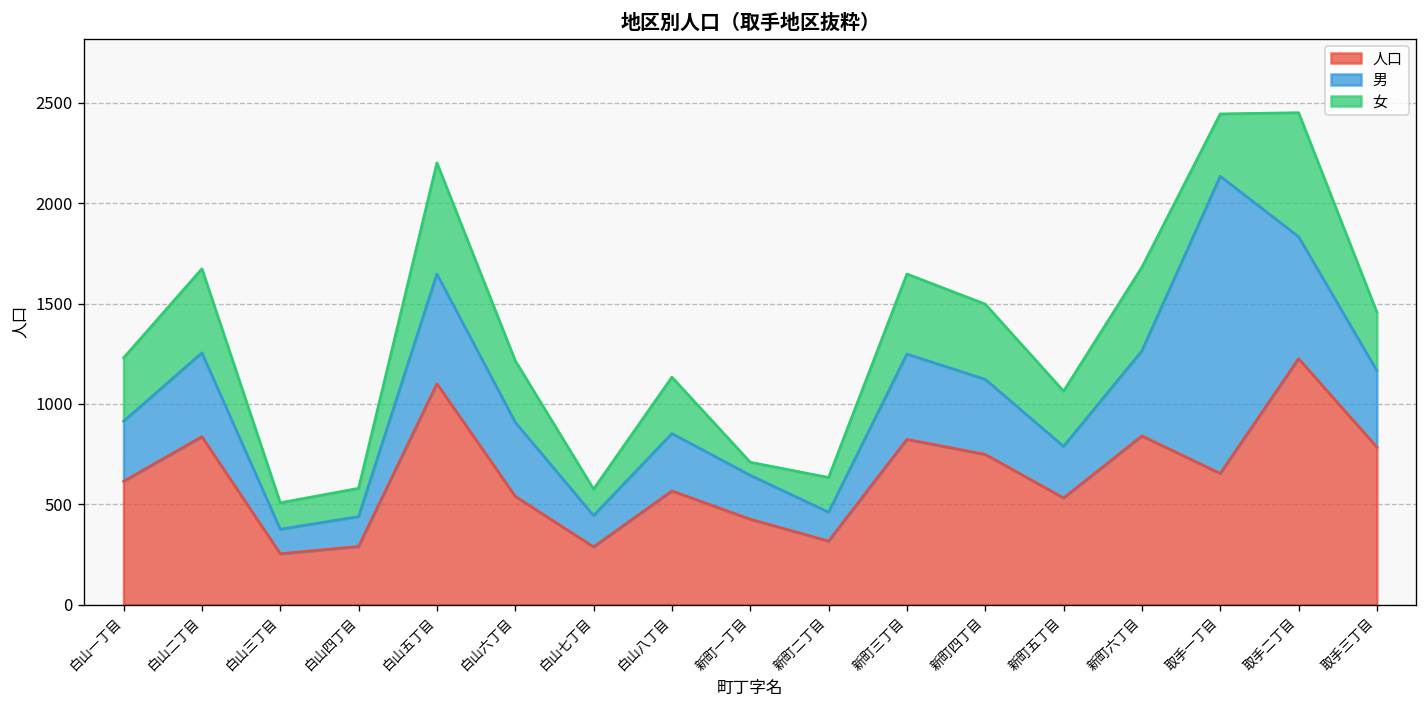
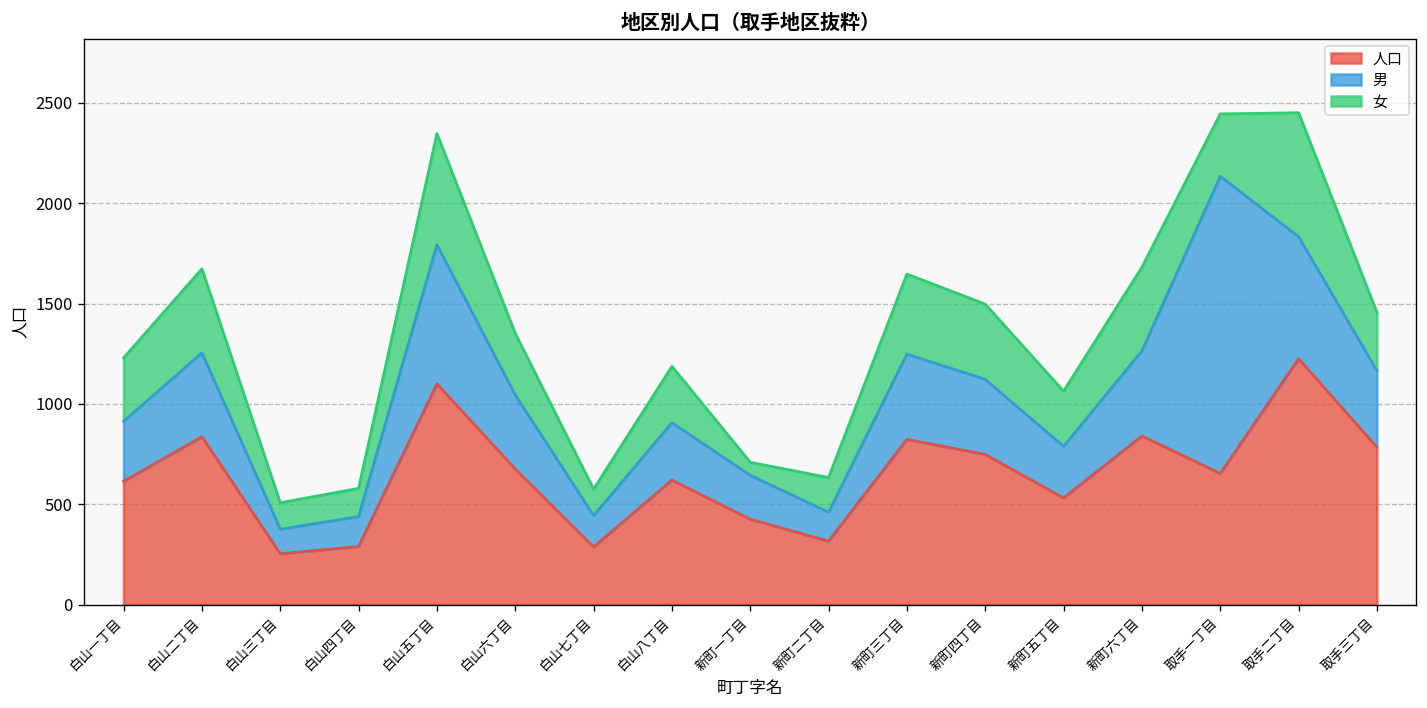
  {
    "人口": {
      "白山一丁目": 620,
      "白山二丁目": 840,
      "白山三丁目": 250,
      "白山四丁目": 290,
      "白山五丁目": 1100,
-     "白山六丁目": 540,
+     "白山六丁目": 680,
      "白山七丁目": 290,
-     "白山八丁目": 570,
+     "白山八丁目": 620,
      "新町一丁目": 430,
      "新町二丁目": 320,
      "新町三丁目": 820,
      "新町四丁目": 750,
      "新町五丁目": 530,
      "新町六丁目": 840,
      "取手一丁目": 650,
      "取手二丁目": 1230,
      "取手三丁目": 790
    },
    "男": {
      "白山一丁目": 300,
      "白山二丁目": 420,
      "白山三丁目": 120,
      "白山四丁目": 150,
-     "白山五丁目": 550,
+     "白山五丁目": 690,
      "白山六丁目": 370,
      "白山七丁目": 160,
      "白山八丁目": 290,
      "新町一丁目": 220,
      "新町二丁目": 140,
      "新町三丁目": 430,
      "新町四丁目": 370,
      "新町五丁目": 260,
      "新町六丁目": 420,
      "取手一丁目": 1480,
      "取手二丁目": 610,
      "取手三丁目": 380
    },
    "女": {
      "白山一丁目": 320,
      "白山二丁目": 420,
      "白山三丁目": 130,
      "白山四丁目": 140,
      "白山五丁目": 550,
      "白山六丁目": 310,
      "白山七丁目": 130,
      "白山八丁目": 280,
      "新町一丁目": 70,
      "新町二丁目": 170,
      "新町三丁目": 400,
      "新町四丁目": 380,
      "新町五丁目": 280,
      "新町六丁目": 420,
      "取手一丁目": 310,
      "取手二丁目": 620,
      "取手三丁目": 290
    }
  }
